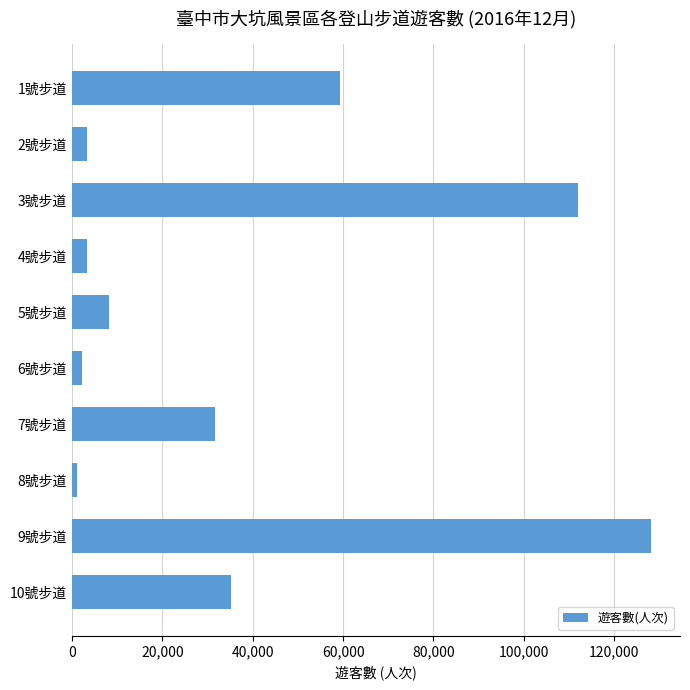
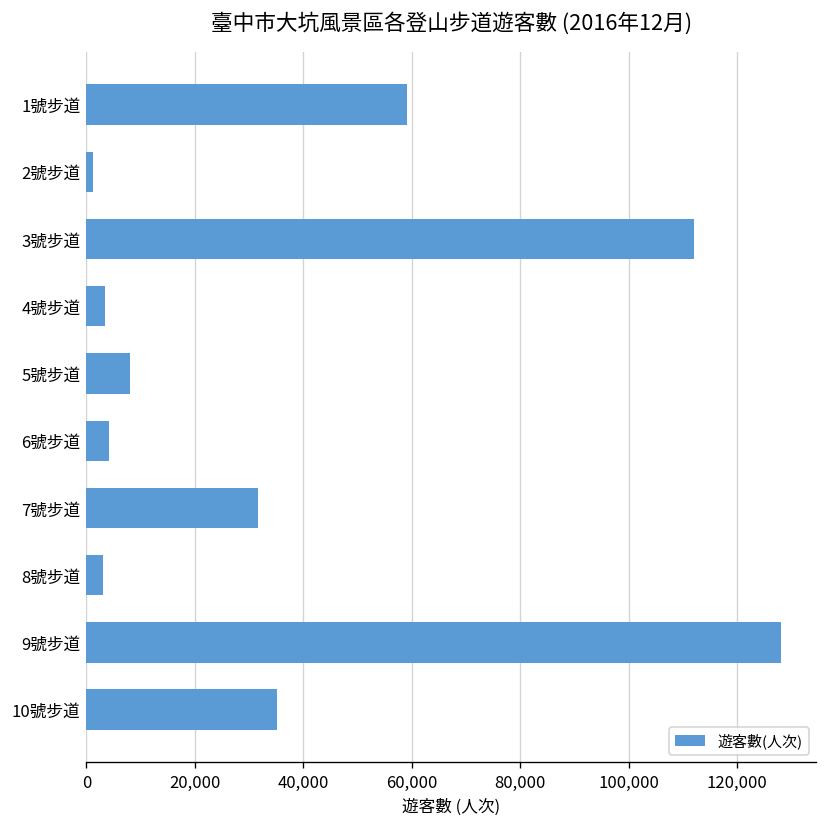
  {
    "1號步道": "59,000",
-   "2號步道": "3,000",
+   "2號步道": "1,000",
    "3號步道": "112,000",
    "4號步道": "3,000",
    "5號步道": "8,000",
-   "6號步道": "2,000",
+   "6號步道": "4,000",
    "7號步道": "32,000",
-   "8號步道": "1,000",
+   "8號步道": "3,000",
    "9號步道": "128,000",
    "10號步道": "35,000"
  }
